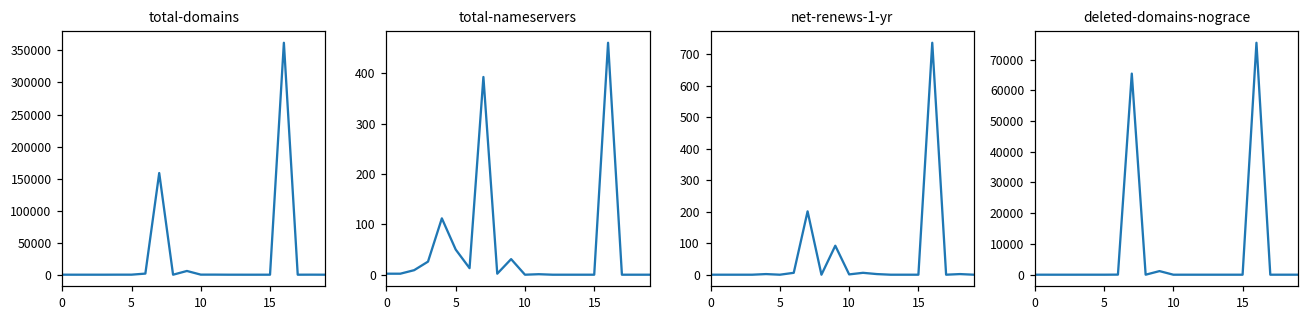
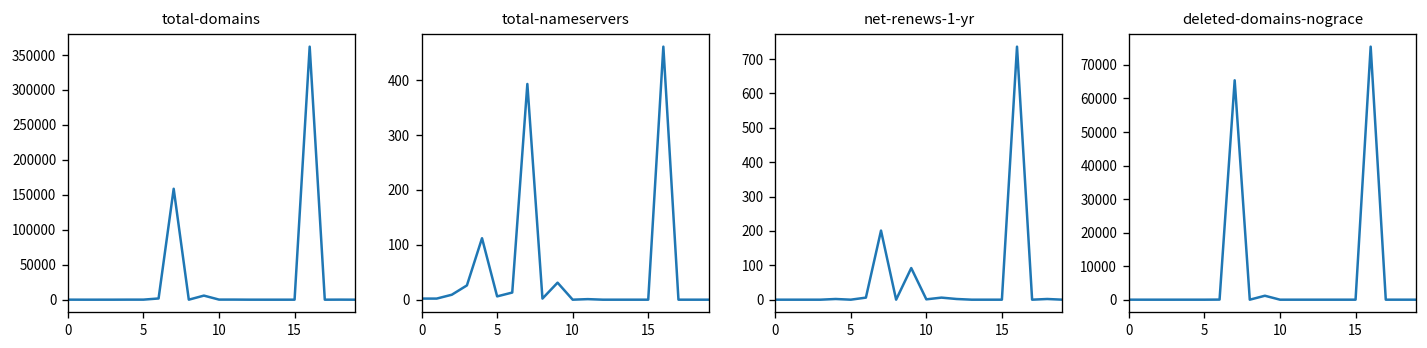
  {
    "total-domains": {
      "0": 0,
      "5": 0,
      "10": 0,
      "15": 0
    },
    "total-nameservers": {
      "0": 0,
-     "5": 50,
+     "5": 10,
      "10": 0,
      "15": 0
    },
    "net-renews-1-yr": {
      "0": 0,
      "5": 0,
      "10": 0,
      "15": 0
    },
    "deleted-domains-nograce": {
      "0": 0,
      "5": 0,
      "10": 0,
      "15": 0
    }
  }
